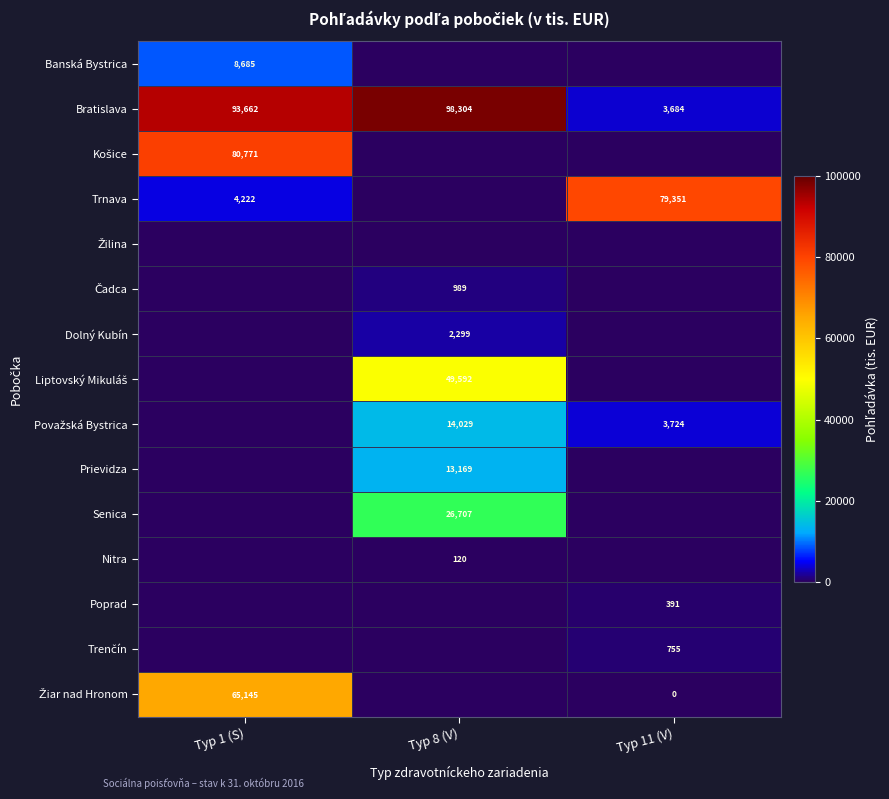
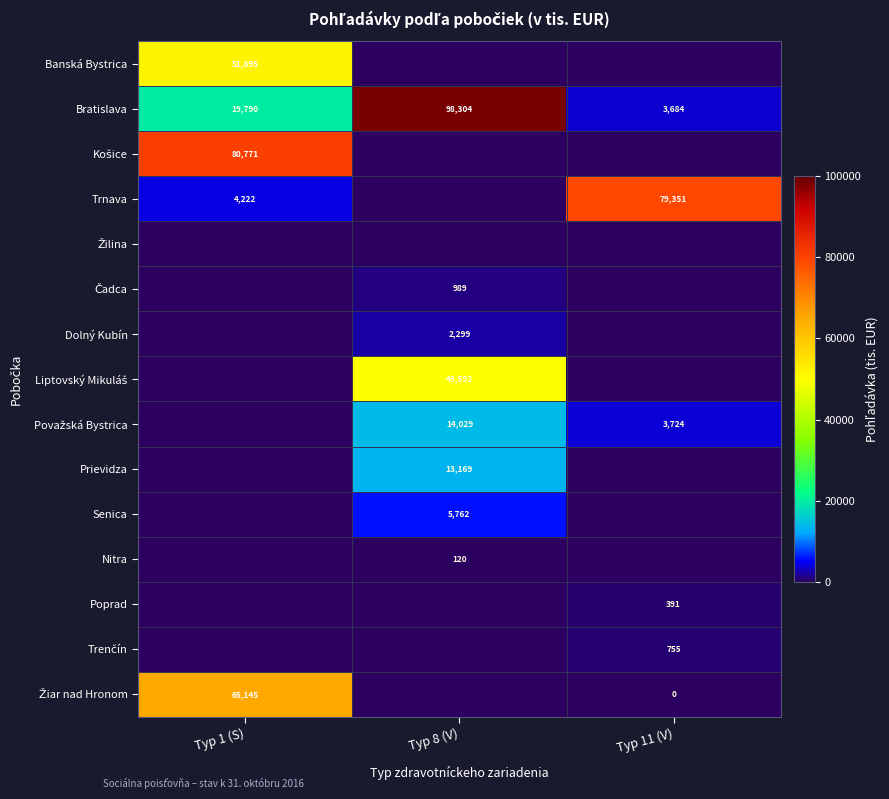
  {
    "Banská Bystrica": {
-     "Typ 1 (S)": "8,685"
+     "Typ 1 (S)": "51,895"
    },
    "Bratislava": {
-     "Typ 1 (S)": "93,662"
+     "Typ 1 (S)": "19,790"
    },
    "Senica": {
-     "Typ 8 (V)": "26,707"
+     "Typ 8 (V)": "5,762"
    }
  }
